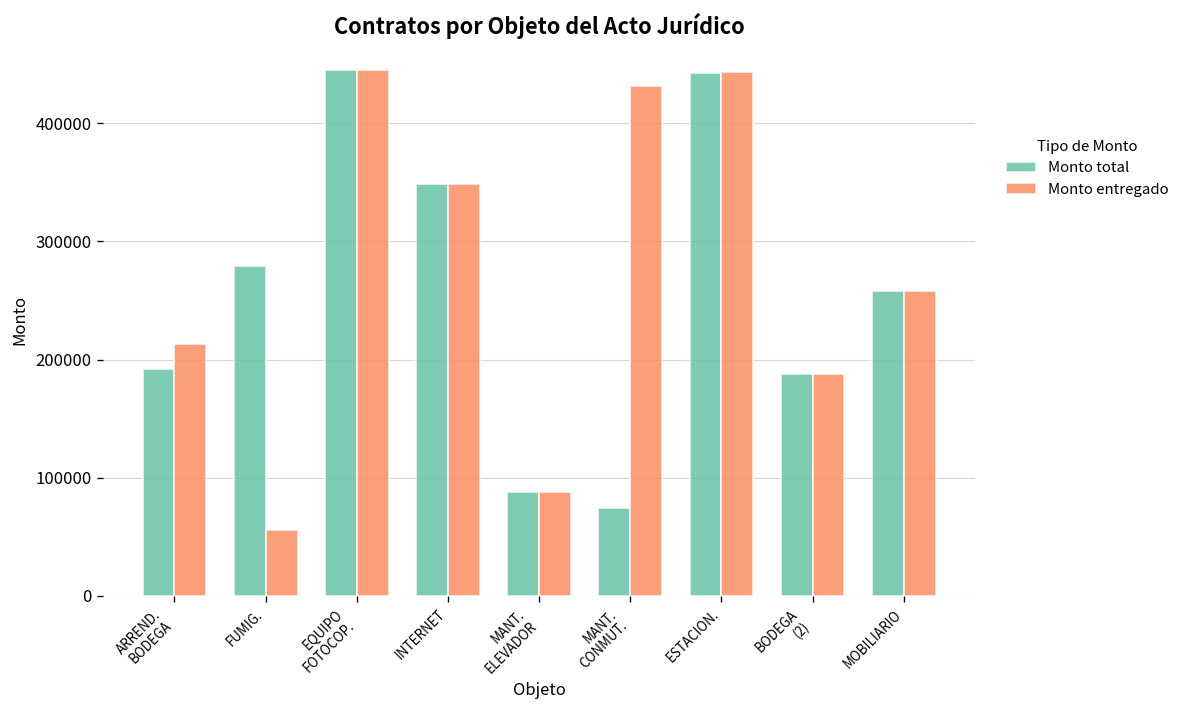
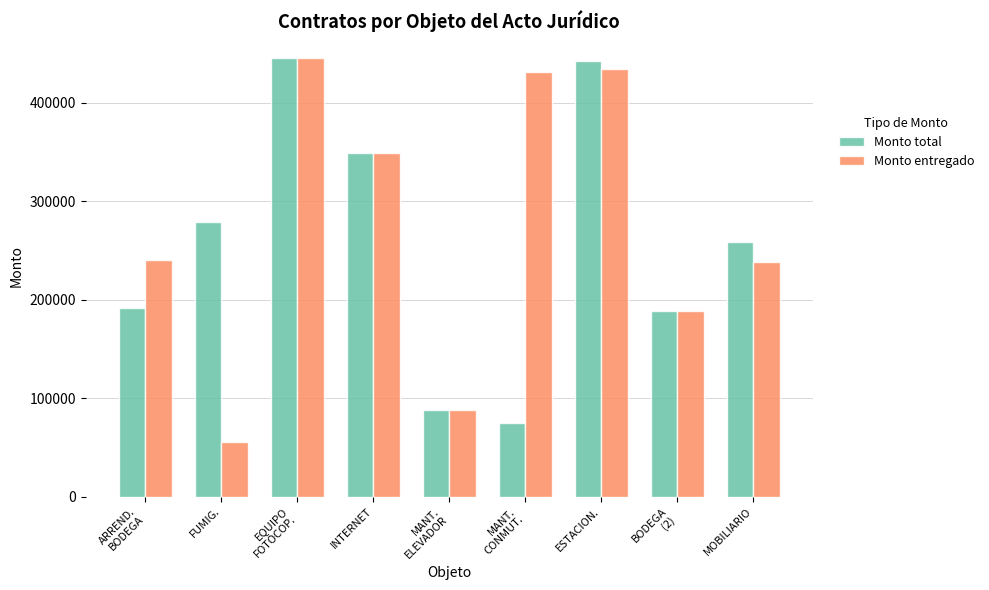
  {
    "Monto total": {
      "ARREND. BODEGA": 190000,
      "FUMIG.": 280000,
      "EQUIPO FOTOCOP.": 450000,
      "INTERNET": 350000,
      "MANT. ELEVADOR": 90000,
      "MANT. CONMUT.": 70000,
      "ESTACION.": 440000,
      "BODEGA (2)": 190000,
      "MOBILIARIO": 260000
    },
    "Monto entregado": {
-     "ARREND. BODEGA": 210000,
+     "ARREND. BODEGA": 240000,
      "FUMIG.": 60000,
      "EQUIPO FOTOCOP.": 450000,
      "INTERNET": 350000,
      "MANT. ELEVADOR": 90000,
      "MANT. CONMUT.": 430000,
-     "ESTACION.": 440000,
+     "ESTACION.": 430000,
      "BODEGA (2)": 190000,
-     "MOBILIARIO": 260000
+     "MOBILIARIO": 240000
    }
  }
